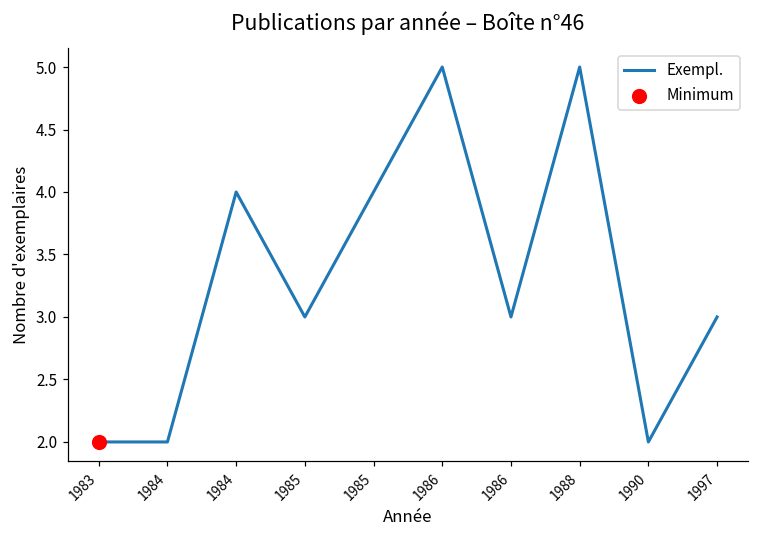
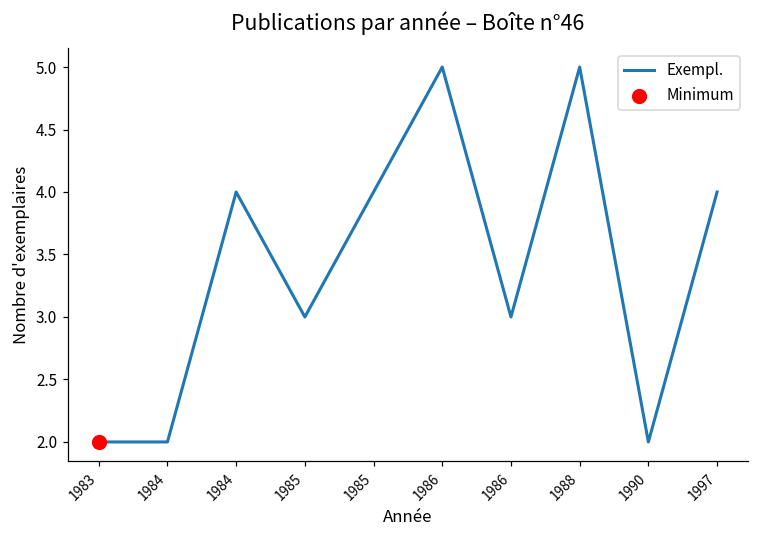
  {
    "Exempl.": {
      "1988": 5,
      "1990": 2,
-     "1997": 3
+     "1997": 4
    }
  }
